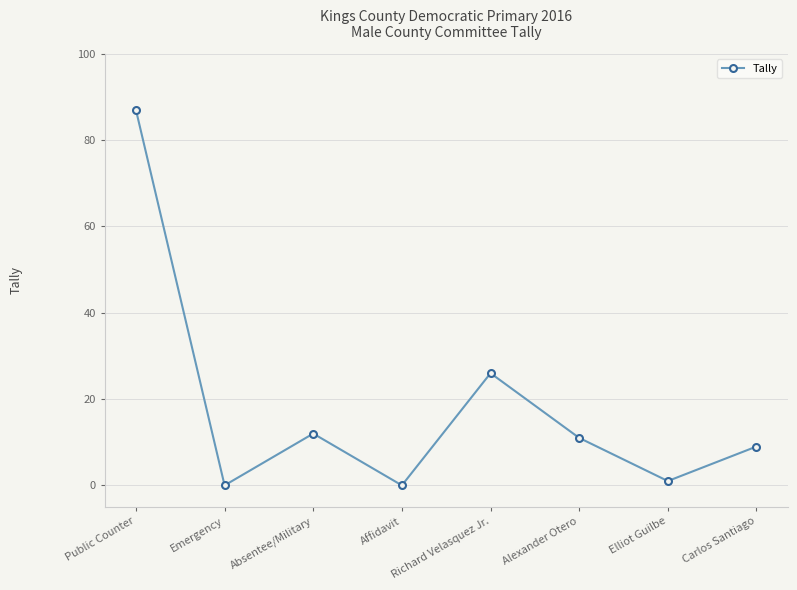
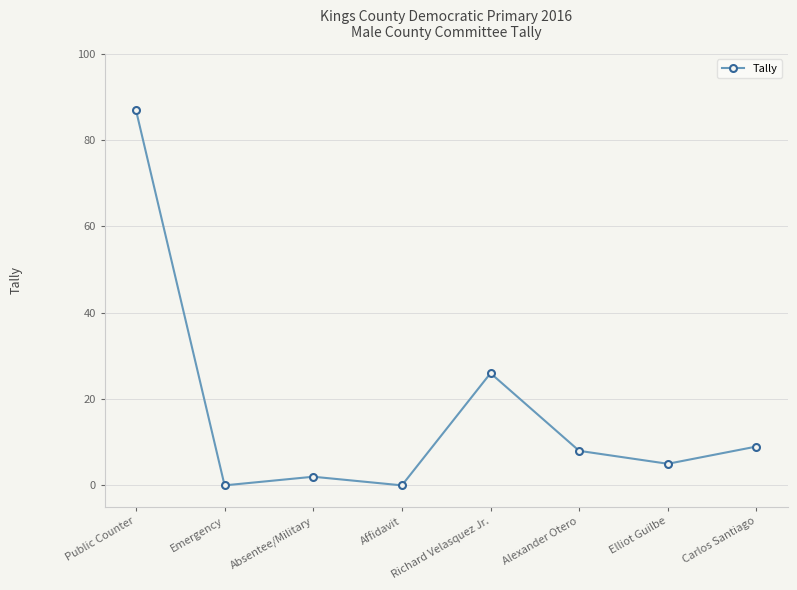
  {
    "Public Counter": 87,
    "Emergency": 0,
-   "Absentee/Military": 12,
+   "Absentee/Military": 2,
    "Affidavit": 0,
    "Richard Velasquez Jr.": 26,
-   "Alexander Otero": 11,
-   "Elliot Guilbe": 1,
+   "Alexander Otero": 8,
+   "Elliot Guilbe": 5,
    "Carlos Santiago": 9
  }
